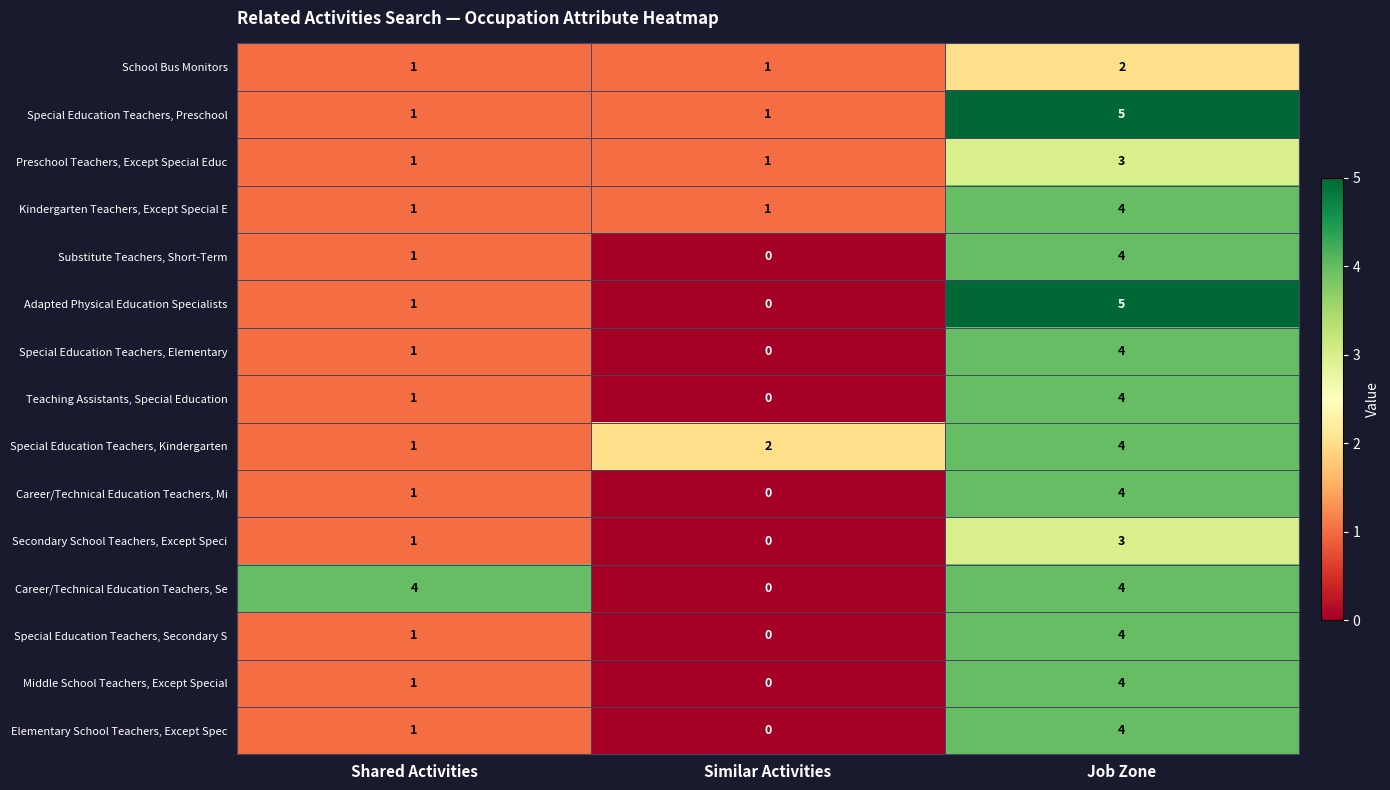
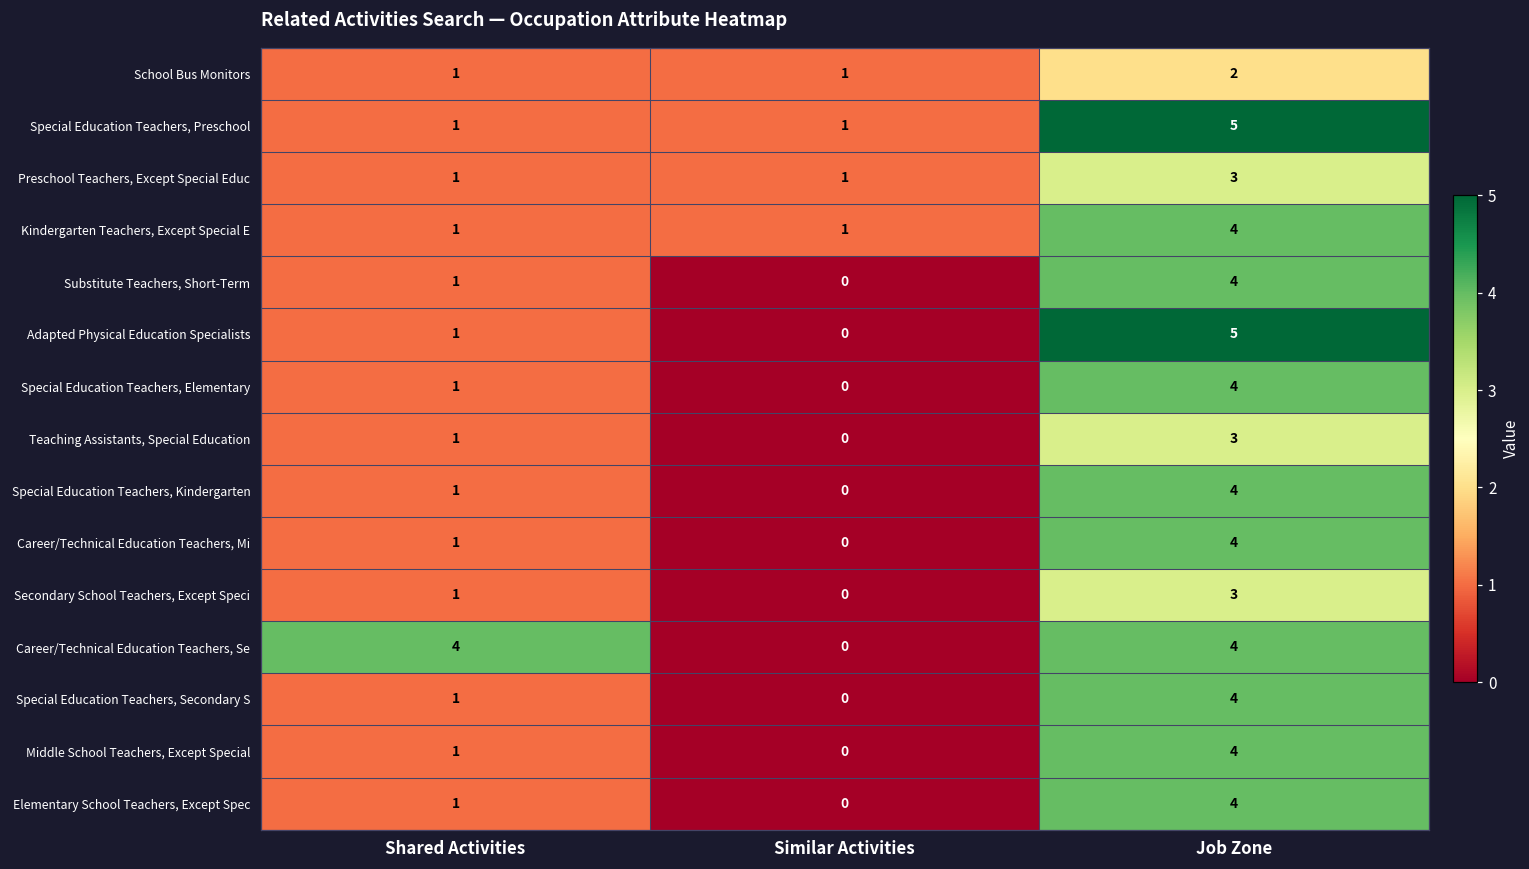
  {
    "School Bus Monitors": {
      "Shared Activities": 1,
      "Similar Activities": 1,
      "Job Zone": 2
    },
    "Special Education Teachers, Preschool": {
      "Shared Activities": 1,
      "Similar Activities": 1,
      "Job Zone": 5
    },
    "Preschool Teachers, Except Special Educ": {
      "Shared Activities": 1,
      "Similar Activities": 1,
      "Job Zone": 3
    },
    "Kindergarten Teachers, Except Special E": {
      "Shared Activities": 1,
      "Similar Activities": 1,
      "Job Zone": 4
    },
    "Substitute Teachers, Short-Term": {
      "Shared Activities": 1,
      "Similar Activities": 0,
      "Job Zone": 4
    },
    "Adapted Physical Education Specialists": {
      "Shared Activities": 1,
      "Similar Activities": 0,
      "Job Zone": 5
    },
    "Special Education Teachers, Elementary": {
      "Shared Activities": 1,
      "Similar Activities": 0,
      "Job Zone": 4
    },
    "Teaching Assistants, Special Education": {
      "Shared Activities": 1,
      "Similar Activities": 0,
-     "Job Zone": 4
+     "Job Zone": 3
    },
    "Special Education Teachers, Kindergarten": {
      "Shared Activities": 1,
-     "Similar Activities": 2,
+     "Similar Activities": 0,
      "Job Zone": 4
    },
    "Career/Technical Education Teachers, Mi": {
      "Shared Activities": 1,
      "Similar Activities": 0,
      "Job Zone": 4
    },
    "Secondary School Teachers, Except Speci": {
      "Shared Activities": 1,
      "Similar Activities": 0,
      "Job Zone": 3
    },
    "Career/Technical Education Teachers, Se": {
      "Shared Activities": 4,
      "Similar Activities": 0,
      "Job Zone": 4
    },
    "Special Education Teachers, Secondary S": {
      "Shared Activities": 1,
      "Similar Activities": 0,
      "Job Zone": 4
    },
    "Middle School Teachers, Except Special": {
      "Shared Activities": 1,
      "Similar Activities": 0,
      "Job Zone": 4
    },
    "Elementary School Teachers, Except Spec": {
      "Shared Activities": 1,
      "Similar Activities": 0,
      "Job Zone": 4
    }
  }
